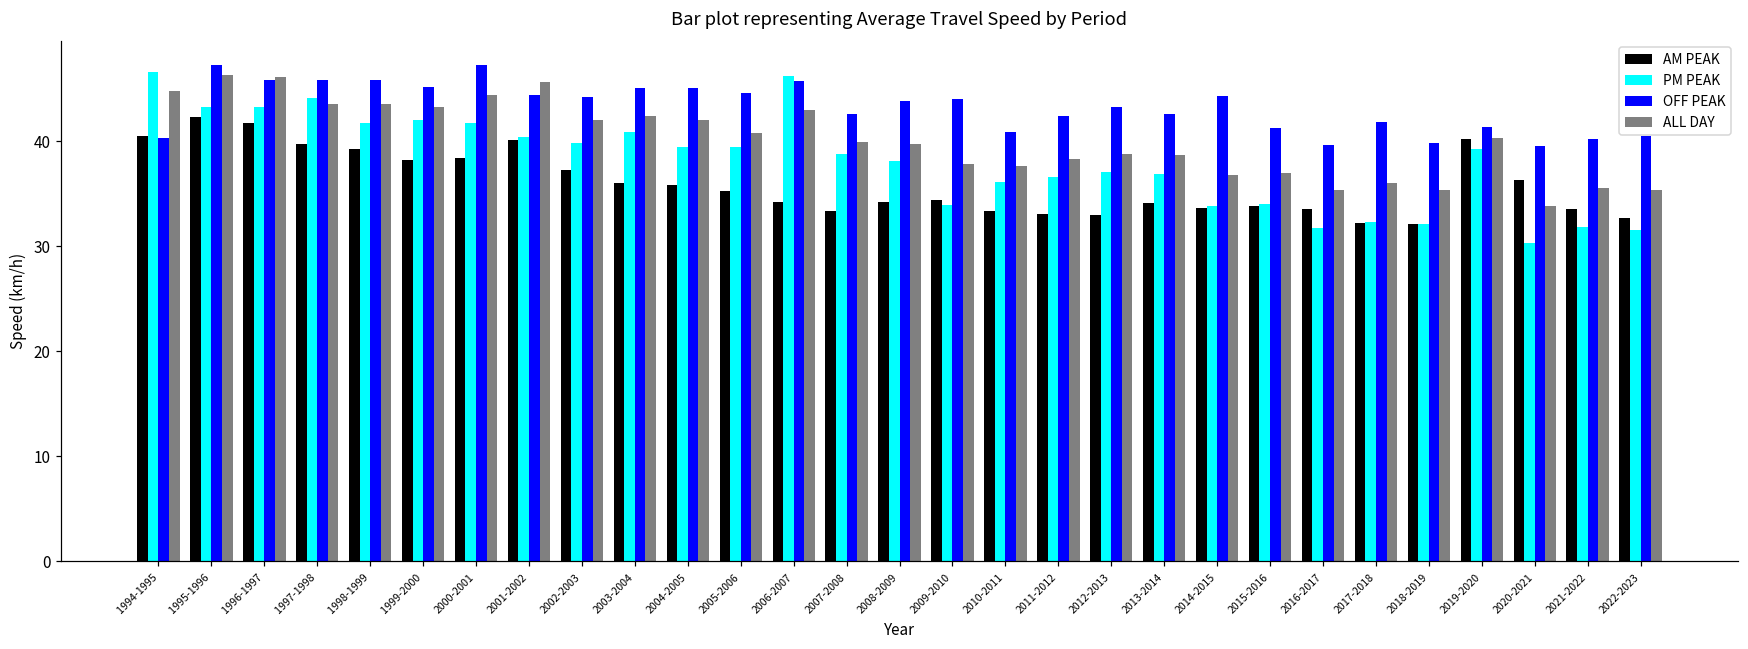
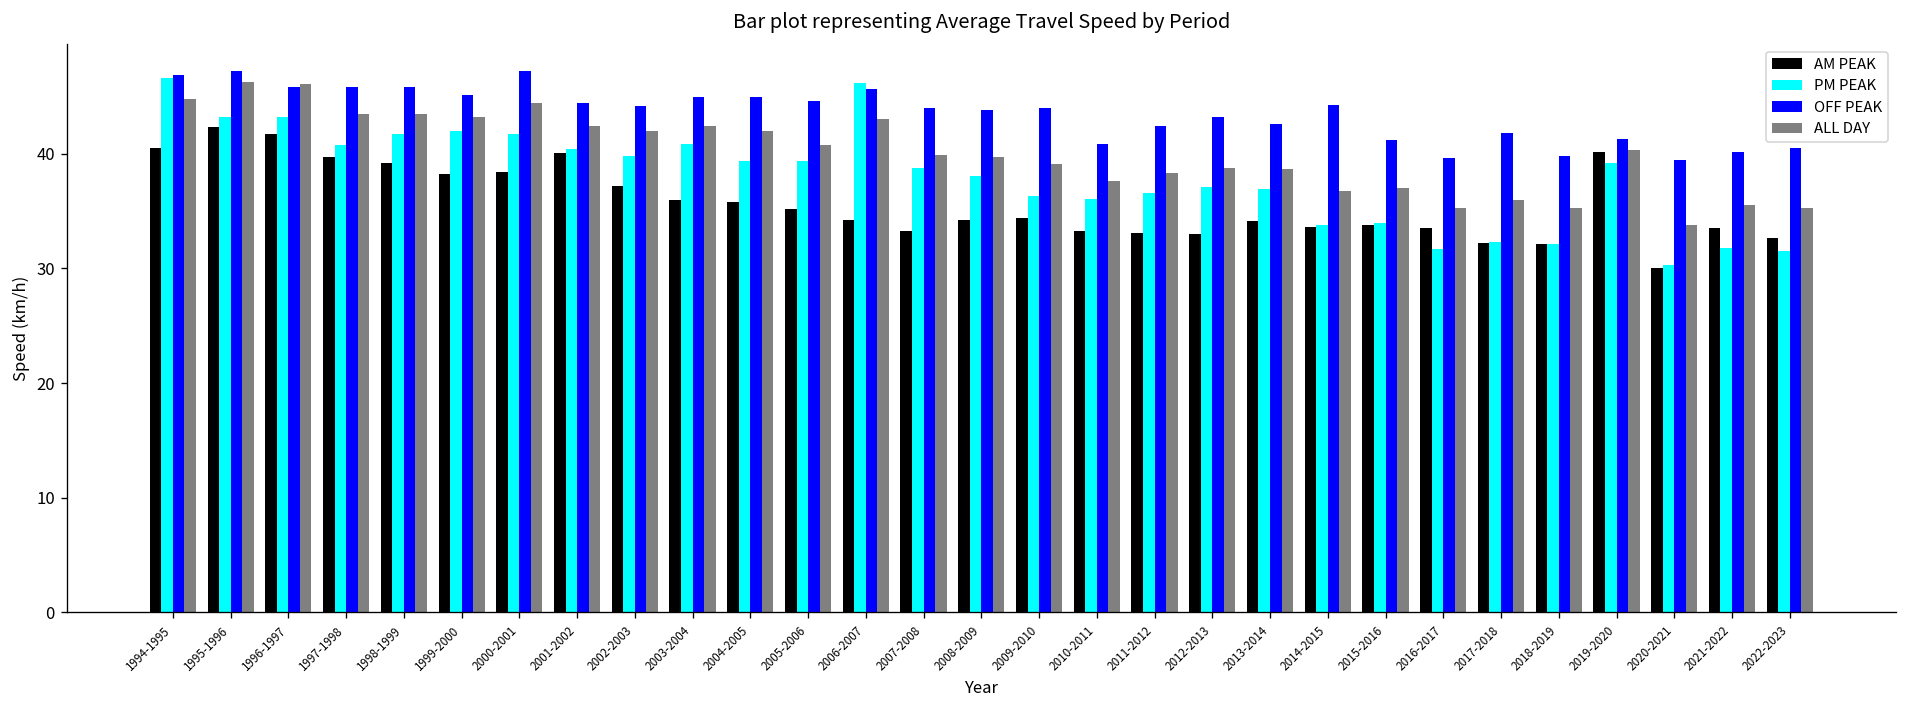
  {
    "AM PEAK": {
      "1994-1995": 41,
      "1995-1996": 42,
      "1996-1997": 42,
      "1997-1998": 40,
      "1998-1999": 39,
      "1999-2000": 38,
      "2000-2001": 38,
      "2001-2002": 40,
      "2002-2003": 37,
      "2003-2004": 36,
      "2004-2005": 36,
      "2005-2006": 35,
      "2006-2007": 34,
      "2007-2008": 33,
      "2008-2009": 34,
      "2009-2010": 34,
      "2010-2011": 33,
      "2011-2012": 33,
      "2012-2013": 33,
      "2013-2014": 34,
      "2014-2015": 34,
      "2015-2016": 34,
      "2016-2017": 34,
      "2017-2018": 32,
      "2018-2019": 32,
      "2019-2020": 40,
-     "2020-2021": 36,
+     "2020-2021": 30,
      "2021-2022": 34,
      "2022-2023": 33
    },
    "PM PEAK": {
      "1994-1995": 47,
      "1995-1996": 43,
      "1996-1997": 43,
-     "1997-1998": 44,
+     "1997-1998": 41,
      "1998-1999": 42,
      "1999-2000": 42,
      "2000-2001": 42,
      "2001-2002": 40,
      "2002-2003": 40,
      "2003-2004": 41,
      "2004-2005": 39,
      "2005-2006": 39,
      "2006-2007": 46,
      "2007-2008": 39,
      "2008-2009": 38,
-     "2009-2010": 34,
+     "2009-2010": 36,
      "2010-2011": 36,
      "2011-2012": 37,
      "2012-2013": 37,
      "2013-2014": 37,
      "2014-2015": 34,
      "2015-2016": 34,
      "2016-2017": 32,
      "2017-2018": 32,
      "2018-2019": 32,
      "2019-2020": 39,
      "2020-2021": 30,
      "2021-2022": 32,
      "2022-2023": 32
    },
    "OFF PEAK": {
-     "1994-1995": 40,
+     "1994-1995": 47,
      "1995-1996": 47,
      "1996-1997": 46,
      "1997-1998": 46,
      "1998-1999": 46,
      "1999-2000": 45,
      "2000-2001": 47,
      "2001-2002": 44,
      "2002-2003": 44,
      "2003-2004": 45,
      "2004-2005": 45,
      "2005-2006": 45,
      "2006-2007": 46,
-     "2007-2008": 43,
+     "2007-2008": 44,
      "2008-2009": 44,
      "2009-2010": 44,
      "2010-2011": 41,
      "2011-2012": 42,
      "2012-2013": 43,
      "2013-2014": 43,
      "2014-2015": 44,
      "2015-2016": 41,
      "2016-2017": 40,
      "2017-2018": 42,
      "2018-2019": 40,
      "2019-2020": 41,
      "2020-2021": 40,
      "2021-2022": 40
    },
    "ALL DAY": {
      "1994-1995": 45,
      "1995-1996": 46,
      "1996-1997": 46,
      "1997-1998": 44,
      "1998-1999": 44,
      "1999-2000": 43,
      "2000-2001": 44,
-     "2001-2002": 46,
+     "2001-2002": 42,
      "2002-2003": 42,
      "2003-2004": 42,
      "2004-2005": 42,
      "2005-2006": 41,
      "2006-2007": 43,
      "2007-2008": 40,
      "2008-2009": 40,
-     "2009-2010": 38,
+     "2009-2010": 39,
      "2010-2011": 38,
      "2011-2012": 38,
      "2012-2013": 39,
      "2013-2014": 39,
      "2014-2015": 37,
      "2015-2016": 37,
      "2016-2017": 35,
      "2017-2018": 36,
      "2018-2019": 35,
      "2019-2020": 40,
      "2020-2021": 34,
      "2021-2022": 36,
      "2022-2023": 35
    }
  }
